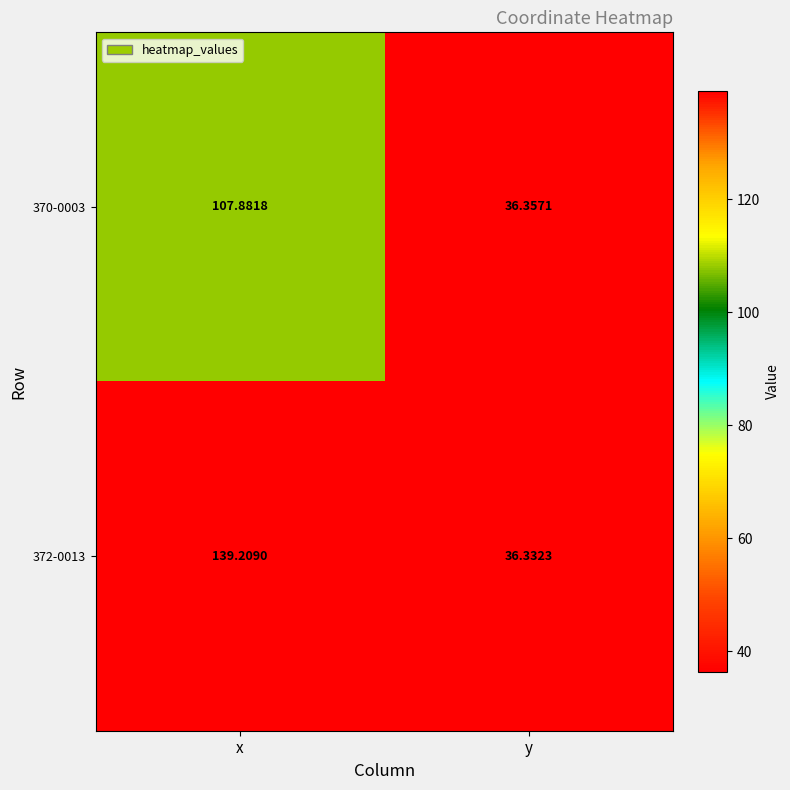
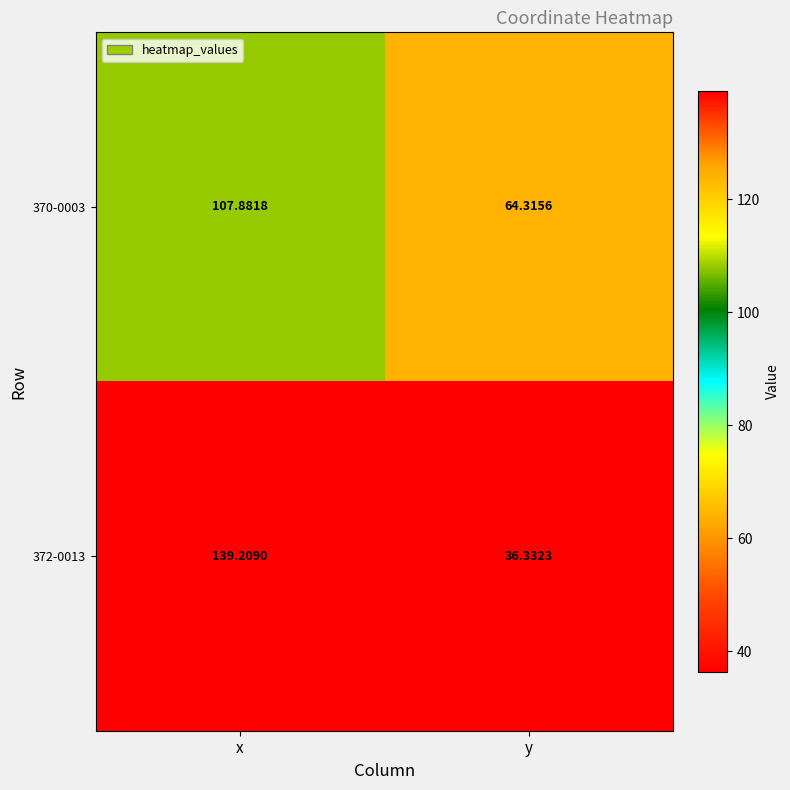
  {
    "370-0003": {
      "x": 107.8818,
-     "y": 36.3571
+     "y": 64.3156
    },
    "372-0013": {
      "x": 139.2090,
      "y": 36.3323
    }
  }
